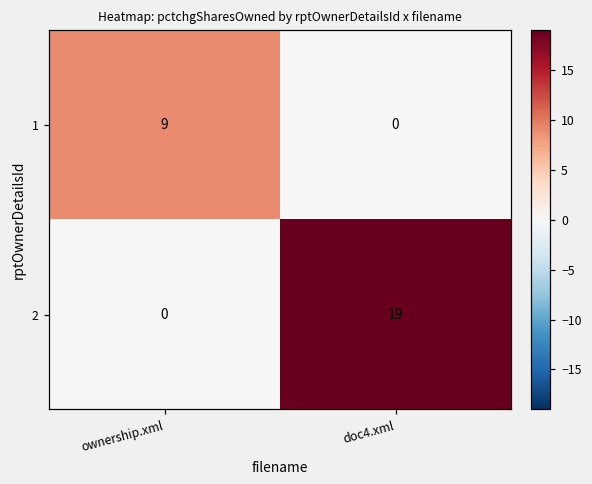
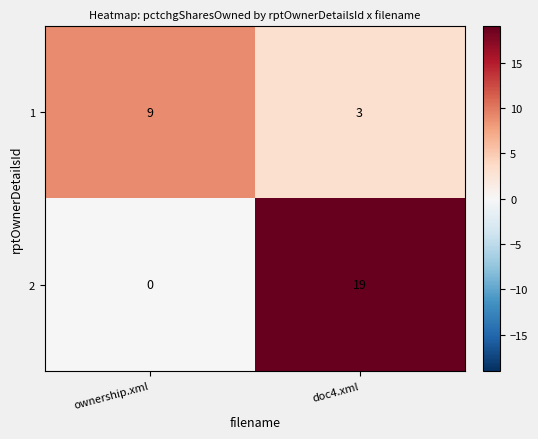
  {
    "1": {
      "ownership.xml": 9,
-     "doc4.xml": 0
+     "doc4.xml": 3
    },
    "2": {
      "ownership.xml": 0,
      "doc4.xml": 19
    }
  }
